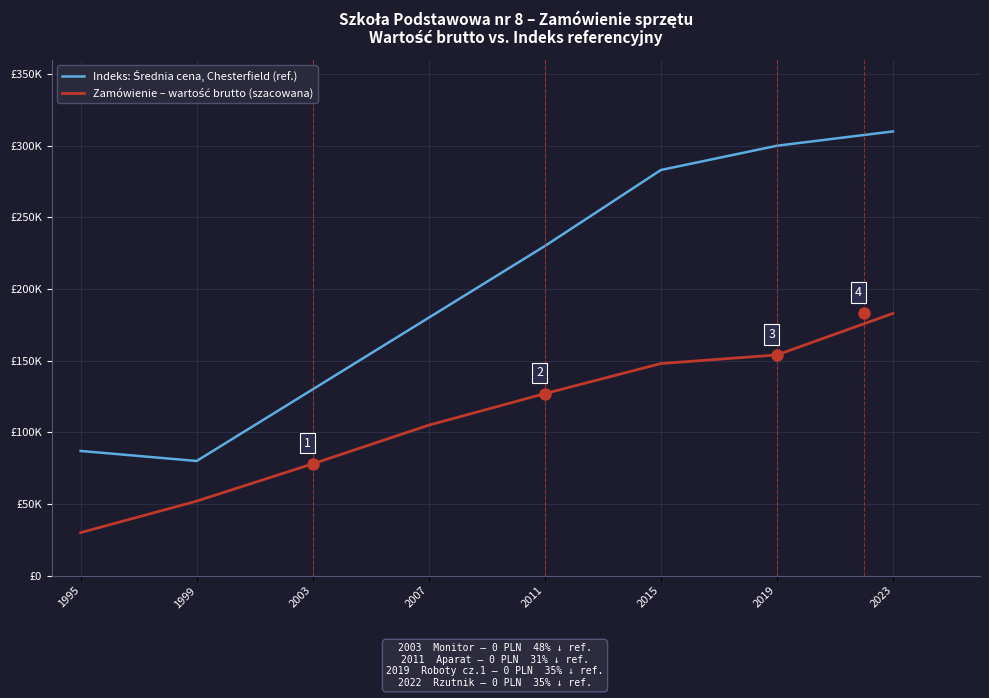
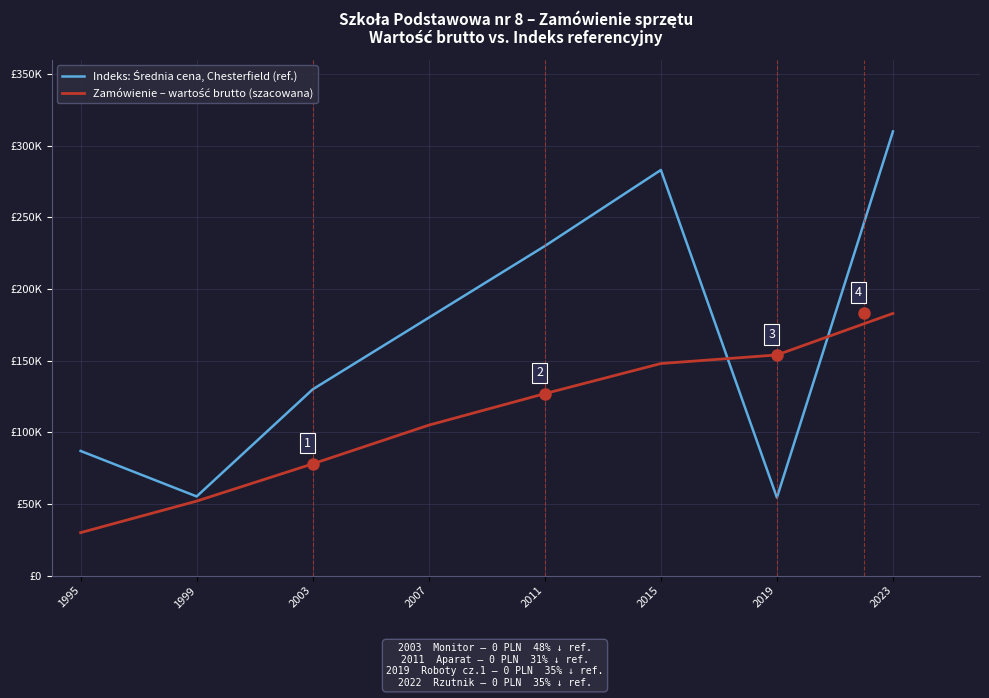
  {
    "Indeks: Średnia cena, Chesterfield (ref.)": {
      "1995": "£87000",
-     "1999": "£80000",
+     "1999": "£55000",
      "2003": "£130000",
      "2007": "£180000",
      "2011": "£230000",
      "2015": "£283000",
-     "2019": "£300000",
+     "2019": "£54000",
      "2023": "£310000"
    }
  }
